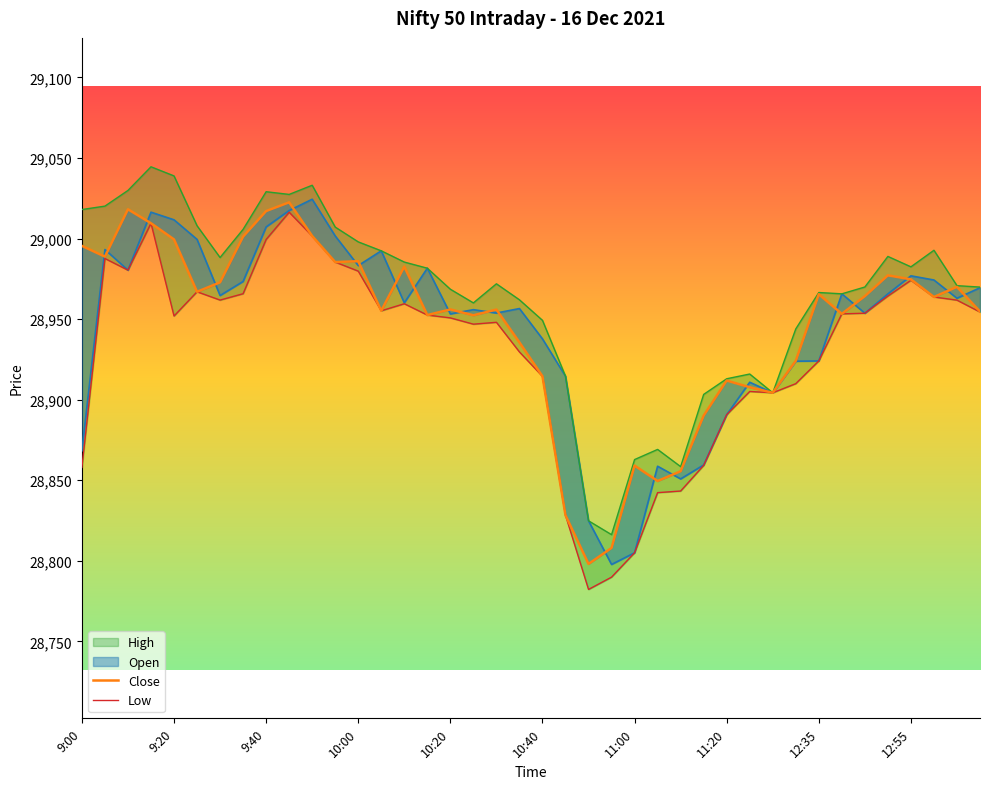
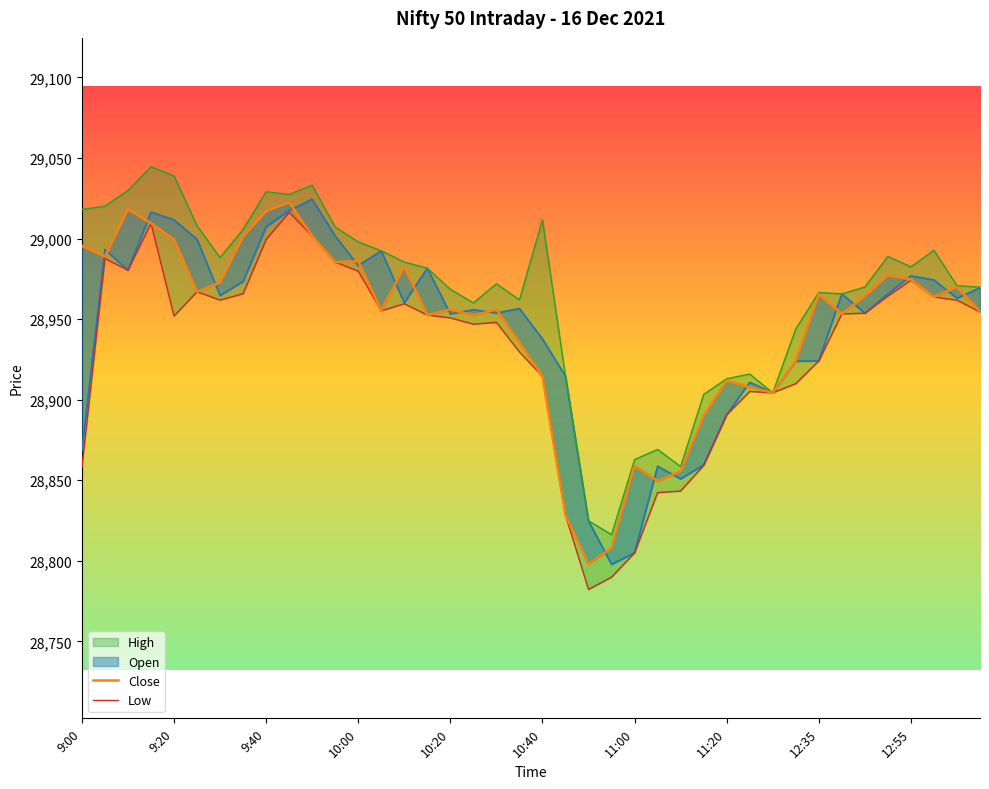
  {
    "Close": {
      "9:20": "28,999"
    },
    "High": {
      "9:00": "29,018",
      "9:20": "29,039",
      "9:40": "29,029",
      "10:00": "28,998",
      "10:20": "28,969",
-     "10:40": "28,949",
+     "10:40": "29,012",
      "11:00": "28,863",
      "12:55": "28,982"
    },
    "Low": {
      "9:00": "28,858",
      "9:20": "28,952",
      "9:40": "28,999",
      "10:00": "28,980",
      "10:20": "28,951"
    }
  }
